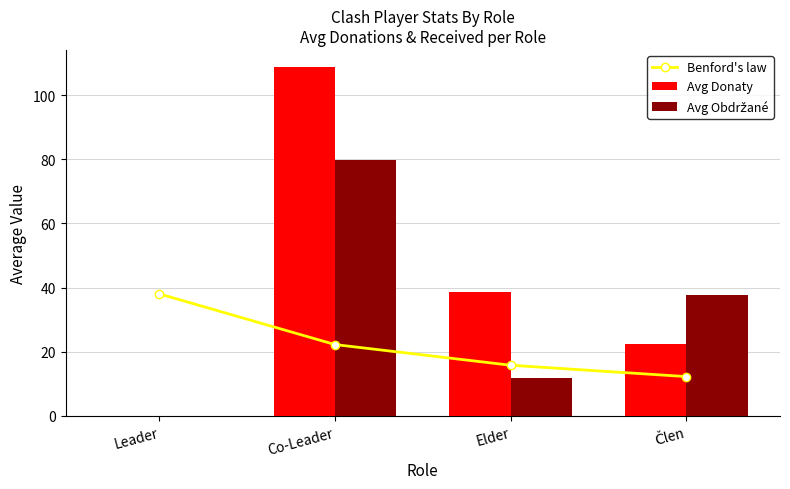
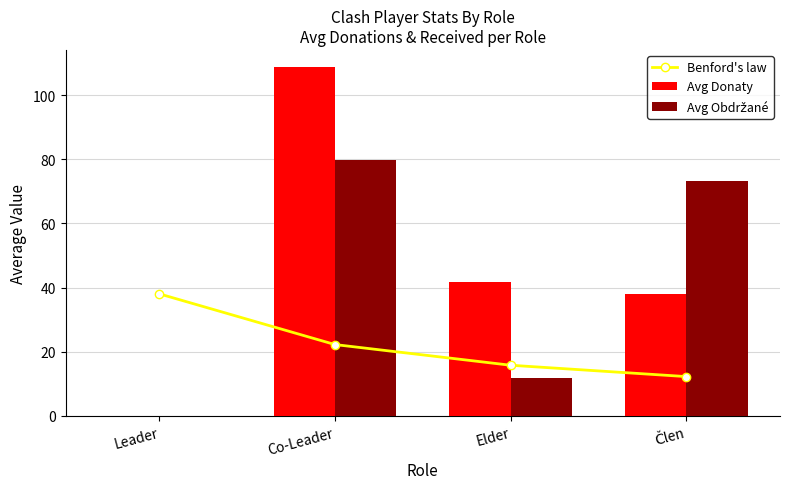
  {
    "Avg Donaty": {
      "Leader": 0,
      "Co-Leader": 109,
-     "Elder": 39,
-     "Člen": 22
+     "Elder": 42,
+     "Člen": 38
    },
    "Benford's law": {
      "Leader": 38,
      "Co-Leader": 22,
      "Elder": 16,
      "Člen": 12
    },
    "Avg Obdržané": {
      "Leader": 0,
      "Co-Leader": 80,
      "Elder": 12,
-     "Člen": 38
+     "Člen": 73
    }
  }
